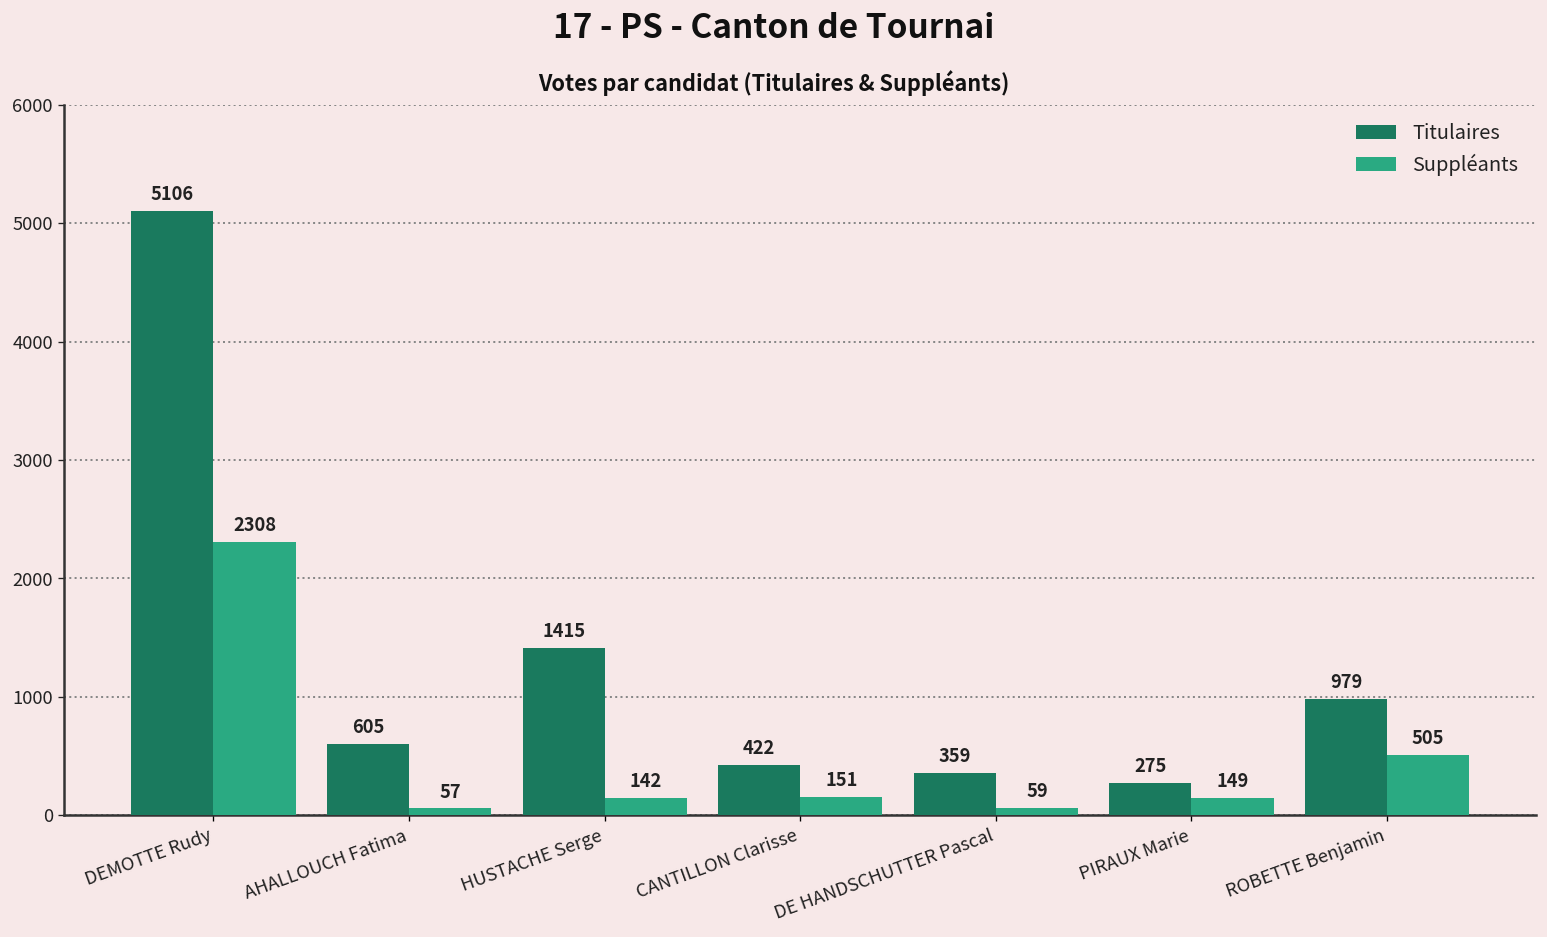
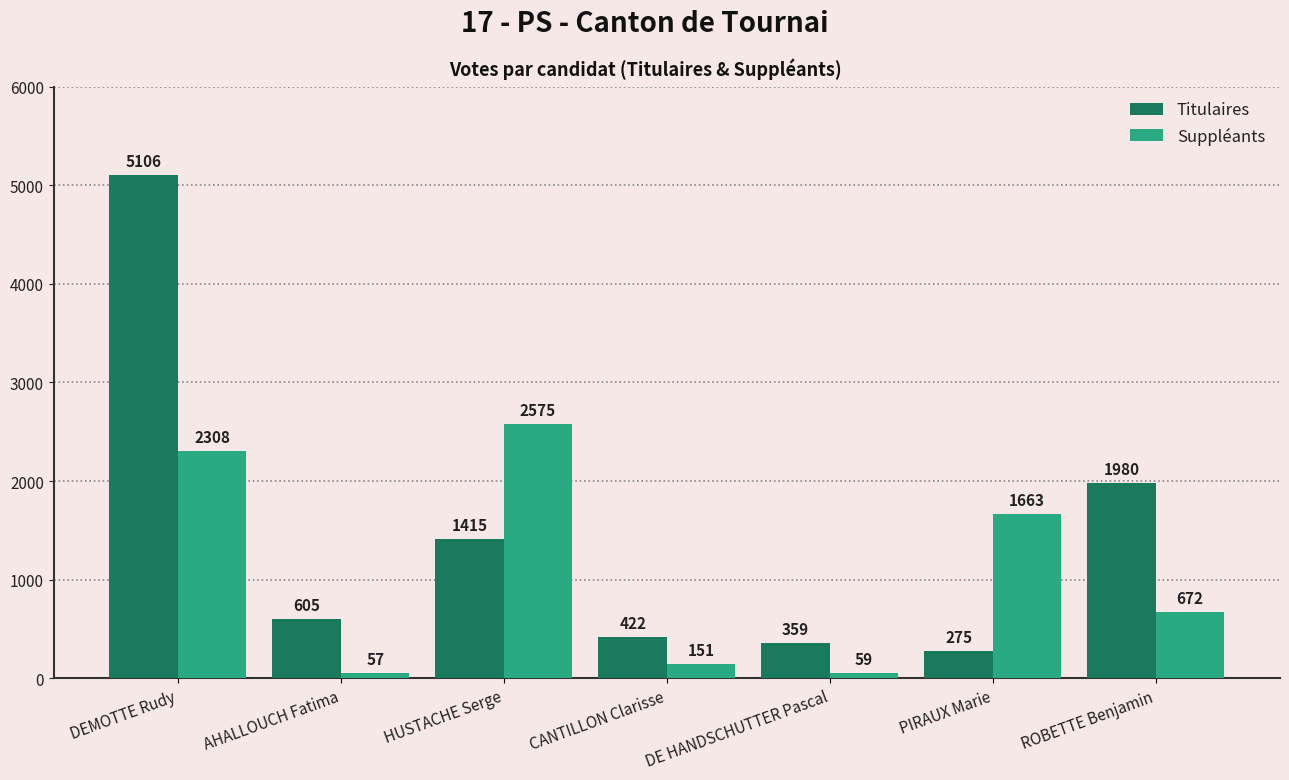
  {
    "Titulaires": {
      "DEMOTTE Rudy": 5106,
      "AHALLOUCH Fatima": 605,
      "HUSTACHE Serge": 1415,
      "CANTILLON Clarisse": 422,
      "DE HANDSCHUTTER Pascal": 359,
      "PIRAUX Marie": 275,
-     "ROBETTE Benjamin": 979
+     "ROBETTE Benjamin": 1980
    },
    "Suppléants": {
      "DEMOTTE Rudy": 2308,
      "AHALLOUCH Fatima": 57,
-     "HUSTACHE Serge": 142,
+     "HUSTACHE Serge": 2575,
      "CANTILLON Clarisse": 151,
      "DE HANDSCHUTTER Pascal": 59,
-     "PIRAUX Marie": 149,
-     "ROBETTE Benjamin": 505
+     "PIRAUX Marie": 1663,
+     "ROBETTE Benjamin": 672
    }
  }
